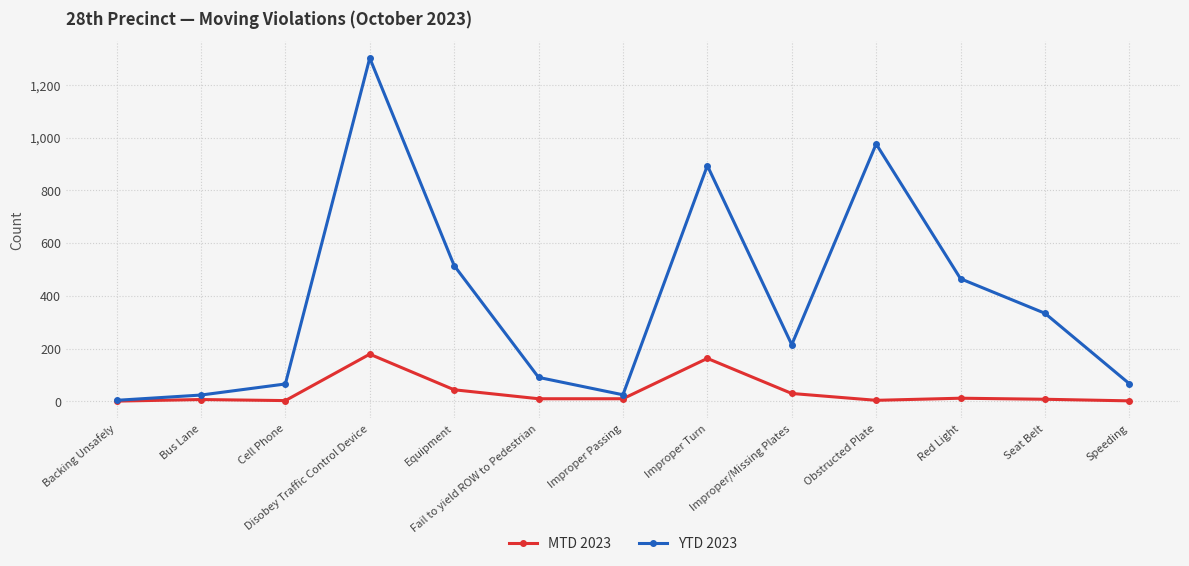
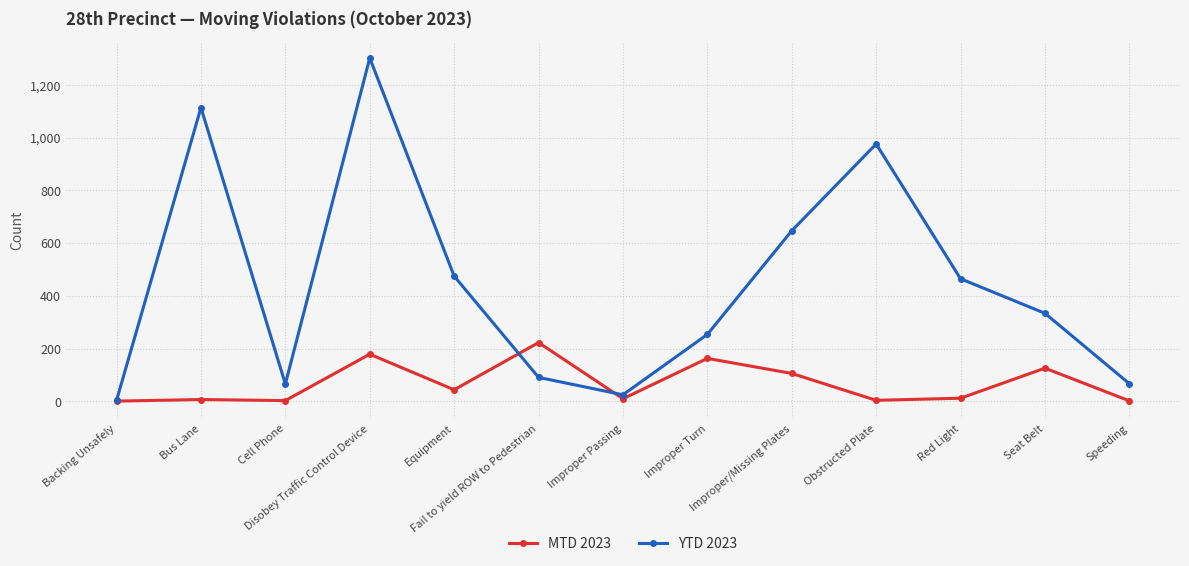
  {
    "MTD 2023": {
      "Bus Lane": "10",
      "Cell Phone": "0",
      "Disobey Traffic Control Device": "180",
      "Equipment": "40",
-     "Fail to yield ROW to Pedestrian": "10",
+     "Fail to yield ROW to Pedestrian": "220",
      "Improper Passing": "10",
      "Improper Turn": "160",
-     "Improper/Missing Plates": "30",
+     "Improper/Missing Plates": "110",
      "Obstructed Plate": "0",
      "Red Light": "10",
-     "Seat Belt": "10",
+     "Seat Belt": "130",
      "Speeding": "0"
    },
    "YTD 2023": {
-     "Bus Lane": "20",
+     "Bus Lane": "1,110",
      "Cell Phone": "70",
      "Disobey Traffic Control Device": "1,300",
-     "Equipment": "520",
+     "Equipment": "480",
      "Fail to yield ROW to Pedestrian": "90",
      "Improper Passing": "30",
-     "Improper Turn": "890",
-     "Improper/Missing Plates": "220",
+     "Improper Turn": "250",
+     "Improper/Missing Plates": "650",
      "Obstructed Plate": "980",
      "Red Light": "470",
      "Seat Belt": "330",
      "Speeding": "70"
    }
  }
